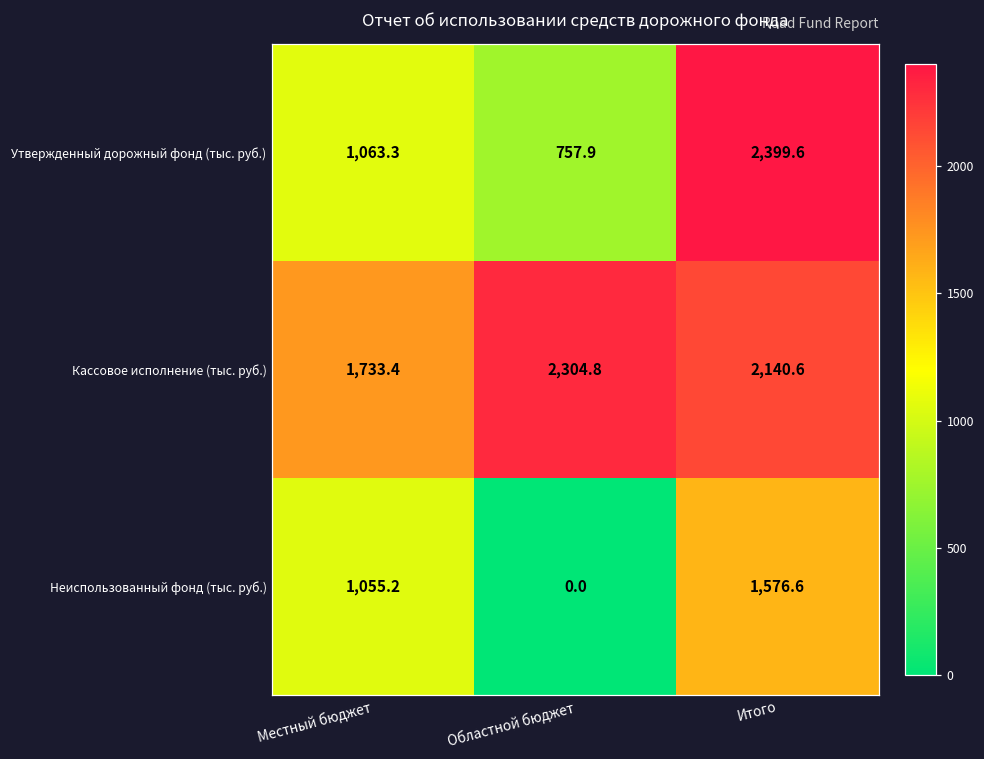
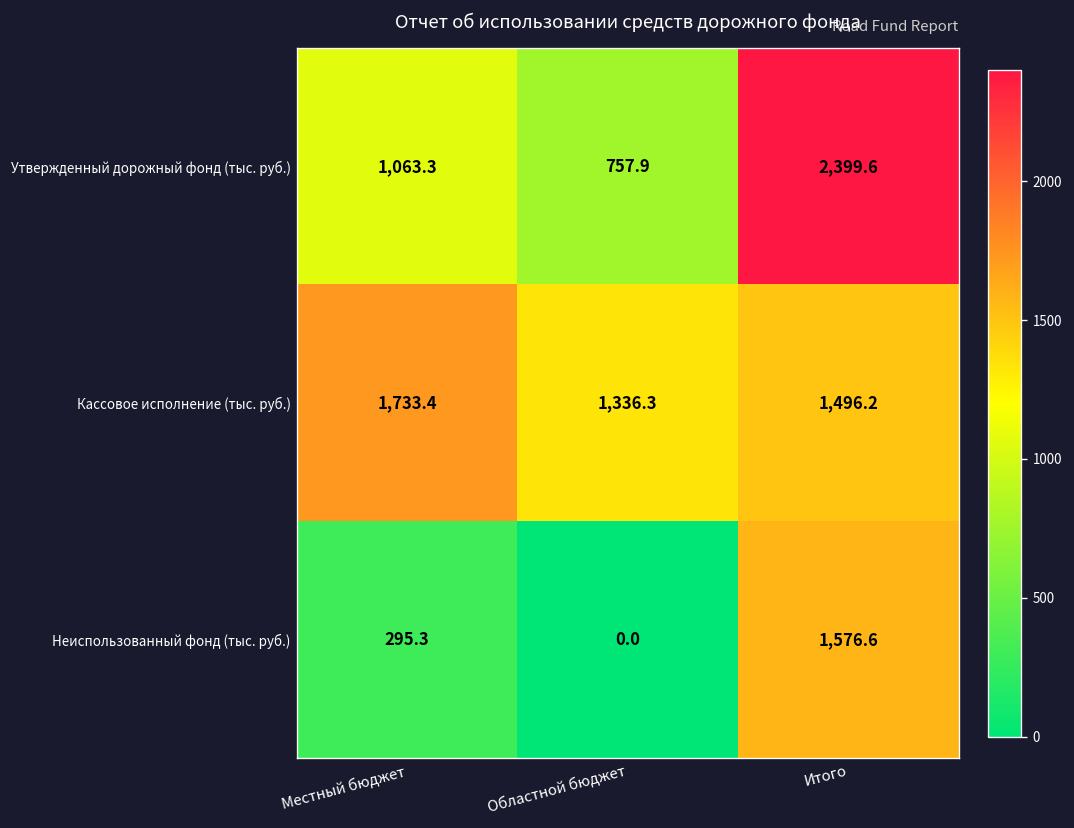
  {
    "Утвержденный дорожный фонд (тыс. руб.)": {
      "Местный бюджет": "1,063.3",
      "Областной бюджет": "757.9",
      "Итого": "2,399.6"
    },
    "Кассовое исполнение (тыс. руб.)": {
      "Местный бюджет": "1,733.4",
-     "Областной бюджет": "2,304.8",
-     "Итого": "2,140.6"
+     "Областной бюджет": "1,336.3",
+     "Итого": "1,496.2"
    },
    "Неиспользованный фонд (тыс. руб.)": {
-     "Местный бюджет": "1,055.2",
+     "Местный бюджет": "295.3",
      "Областной бюджет": "0.0",
      "Итого": "1,576.6"
    }
  }
